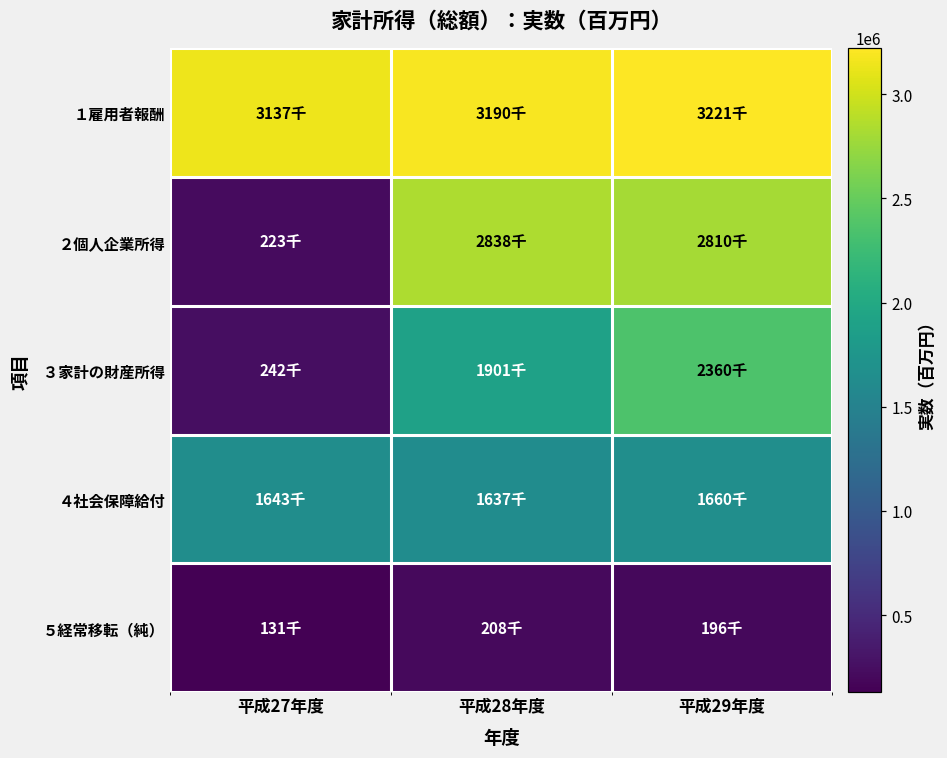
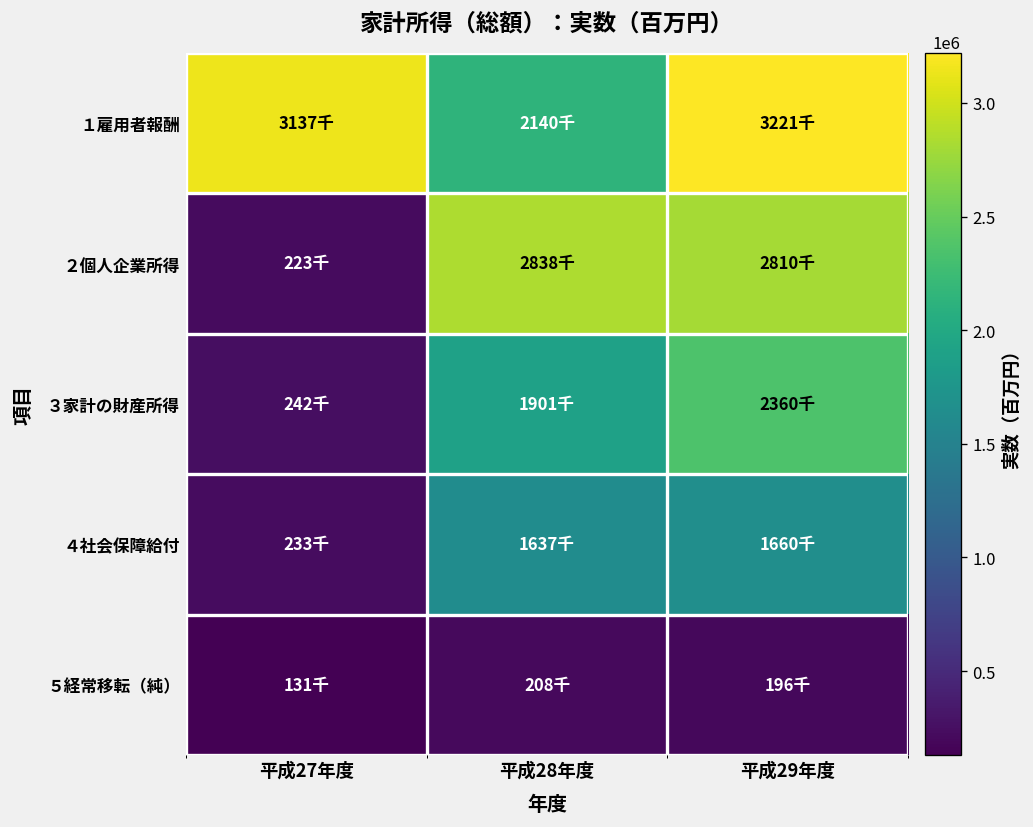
  {
    "１雇用者報酬": {
      "平成27年度": "3137千",
-     "平成28年度": "3190千",
+     "平成28年度": "2140千",
      "平成29年度": "3221千"
    },
    "２個人企業所得": {
      "平成27年度": "223千",
      "平成28年度": "2838千",
      "平成29年度": "2810千"
    },
    "３家計の財産所得": {
      "平成27年度": "242千",
      "平成28年度": "1901千",
      "平成29年度": "2360千"
    },
    "４社会保障給付": {
-     "平成27年度": "1643千",
+     "平成27年度": "233千",
      "平成28年度": "1637千",
      "平成29年度": "1660千"
    },
    "５経常移転（純）": {
      "平成27年度": "131千",
      "平成28年度": "208千",
      "平成29年度": "196千"
    }
  }
